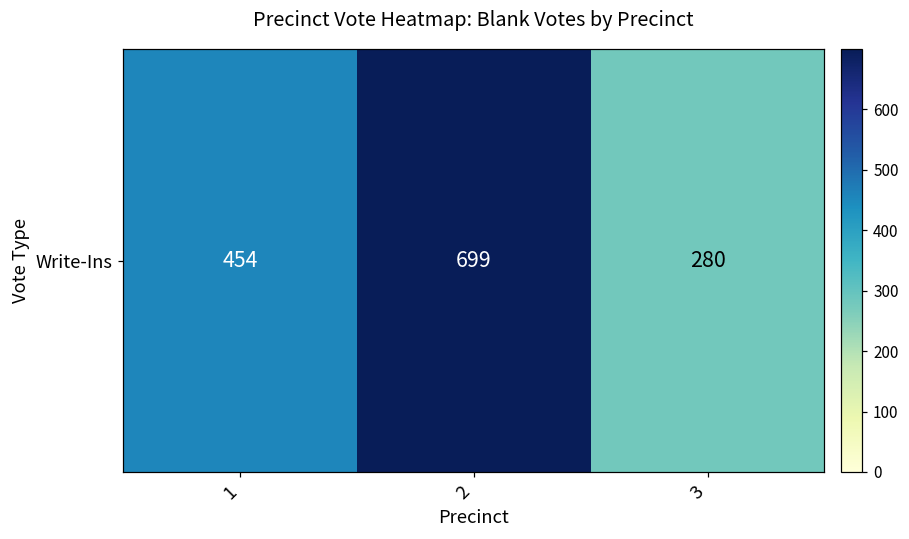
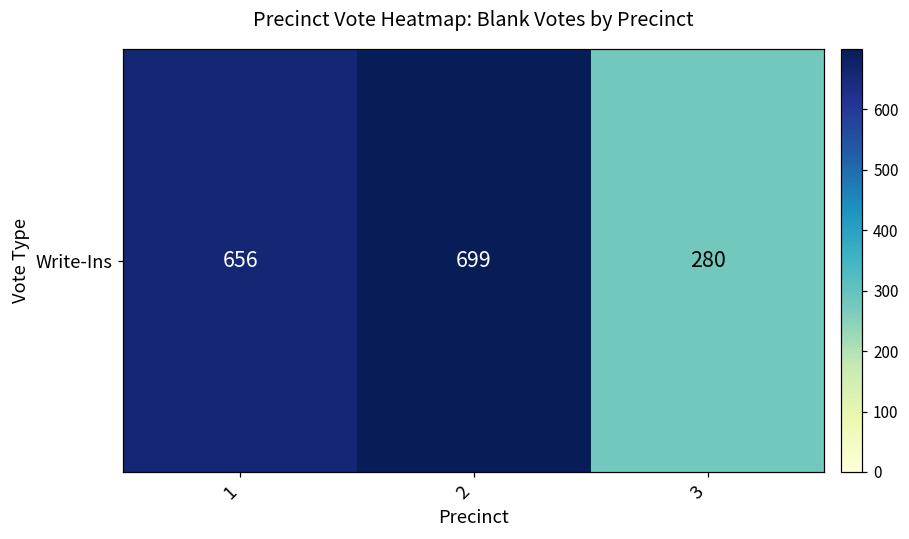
  {
    "Write-Ins": {
-     "1": 454,
+     "1": 656,
      "2": 699,
      "3": 280
    }
  }
